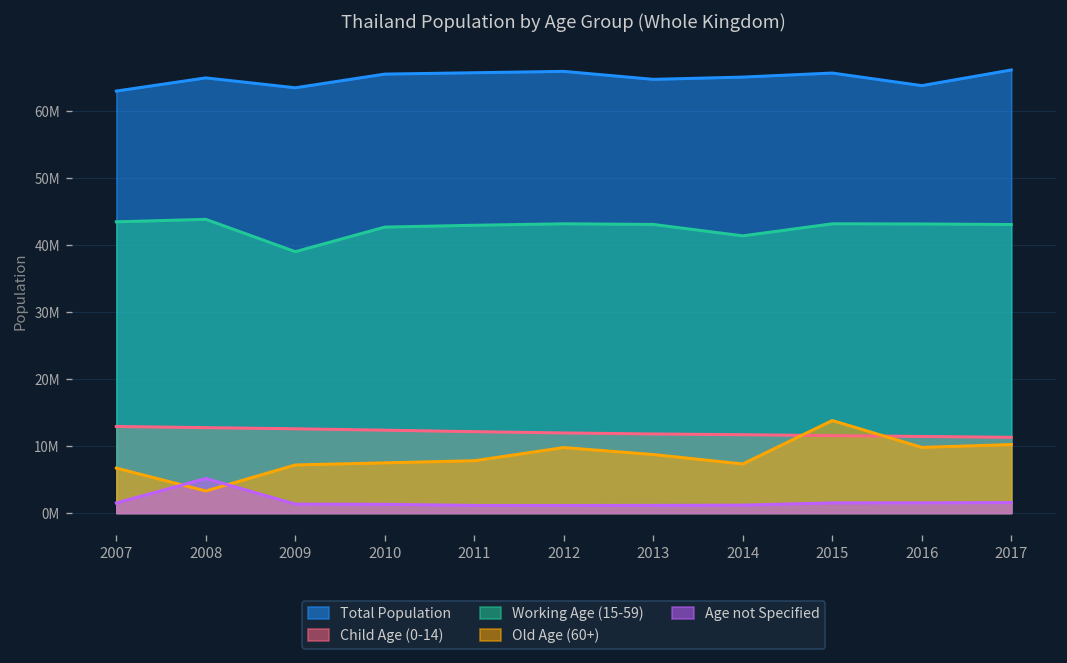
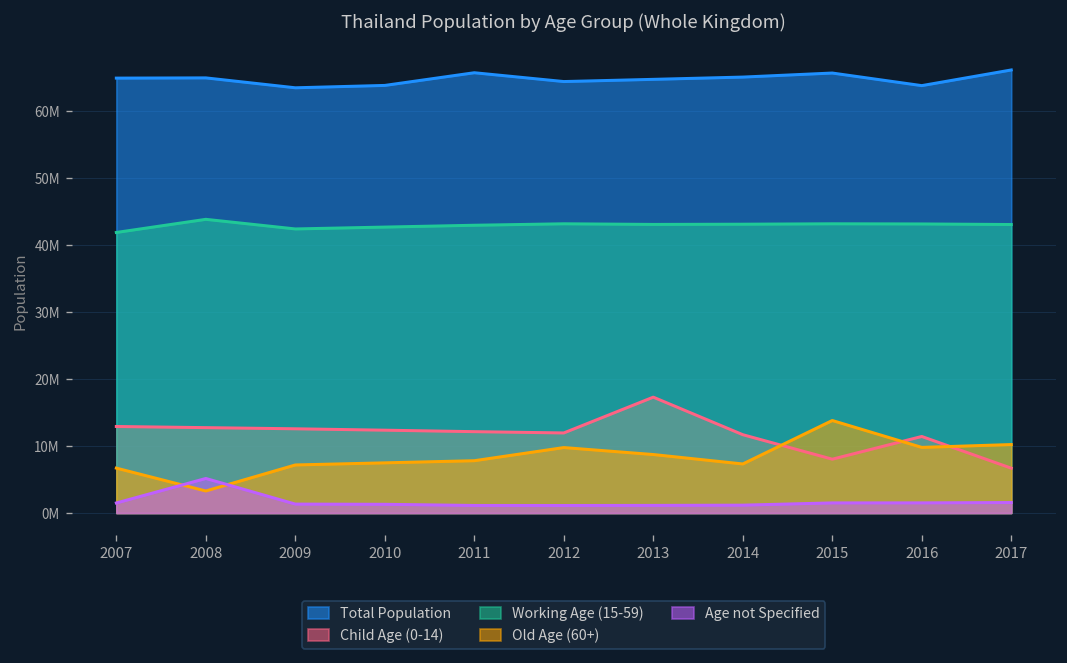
  {
    "Total Population": {
-     "2007": 63000000,
+     "2007": 65000000,
      "2008": 65000000,
      "2009": 64000000,
-     "2010": 66000000,
+     "2010": 64000000,
      "2011": 66000000,
-     "2012": 66000000,
+     "2012": 64000000,
      "2013": 65000000,
      "2014": 65000000,
      "2015": 66000000,
      "2016": 64000000,
      "2017": 66000000
    },
    "Child Age (0-14)": {
      "2007": 13000000,
      "2008": 13000000,
      "2009": 13000000,
      "2010": 12000000,
      "2011": 12000000,
      "2012": 12000000,
-     "2013": 12000000,
+     "2013": 17000000,
      "2014": 12000000,
-     "2015": 12000000,
+     "2015": 8000000,
      "2016": 11000000,
-     "2017": 11000000
+     "2017": 7000000
    },
    "Working Age (15-59)": {
-     "2007": 44000000,
+     "2007": 42000000,
      "2008": 44000000,
-     "2009": 39000000,
+     "2009": 42000000,
      "2010": 43000000,
      "2011": 43000000,
      "2012": 43000000,
      "2013": 43000000,
-     "2014": 41000000,
+     "2014": 43000000,
      "2015": 43000000,
      "2016": 43000000,
      "2017": 43000000
    },
    "Old Age (60+)": {
      "2007": 7000000,
      "2008": 3000000,
      "2009": 7000000,
      "2010": 7000000,
      "2011": 8000000,
      "2012": 10000000,
      "2013": 9000000,
      "2014": 7000000,
      "2015": 14000000,
      "2016": 10000000,
      "2017": 10000000
    },
    "Age not Specified": {
      "2007": 1000000,
      "2008": 5000000,
      "2009": 1000000,
      "2010": 1000000,
      "2011": 1000000,
      "2012": 1000000,
      "2013": 1000000,
      "2014": 1000000,
      "2015": 2000000,
      "2016": 2000000,
      "2017": 2000000
    }
  }
